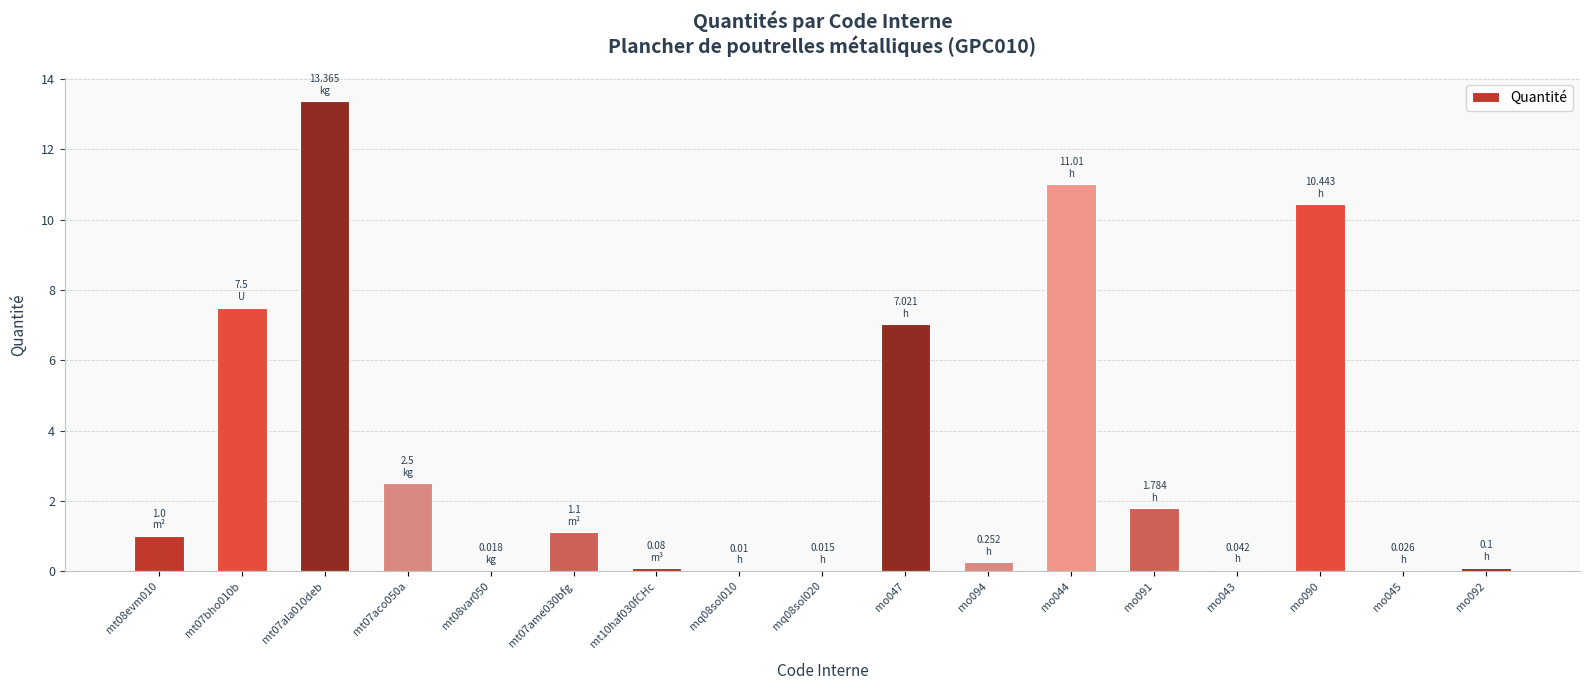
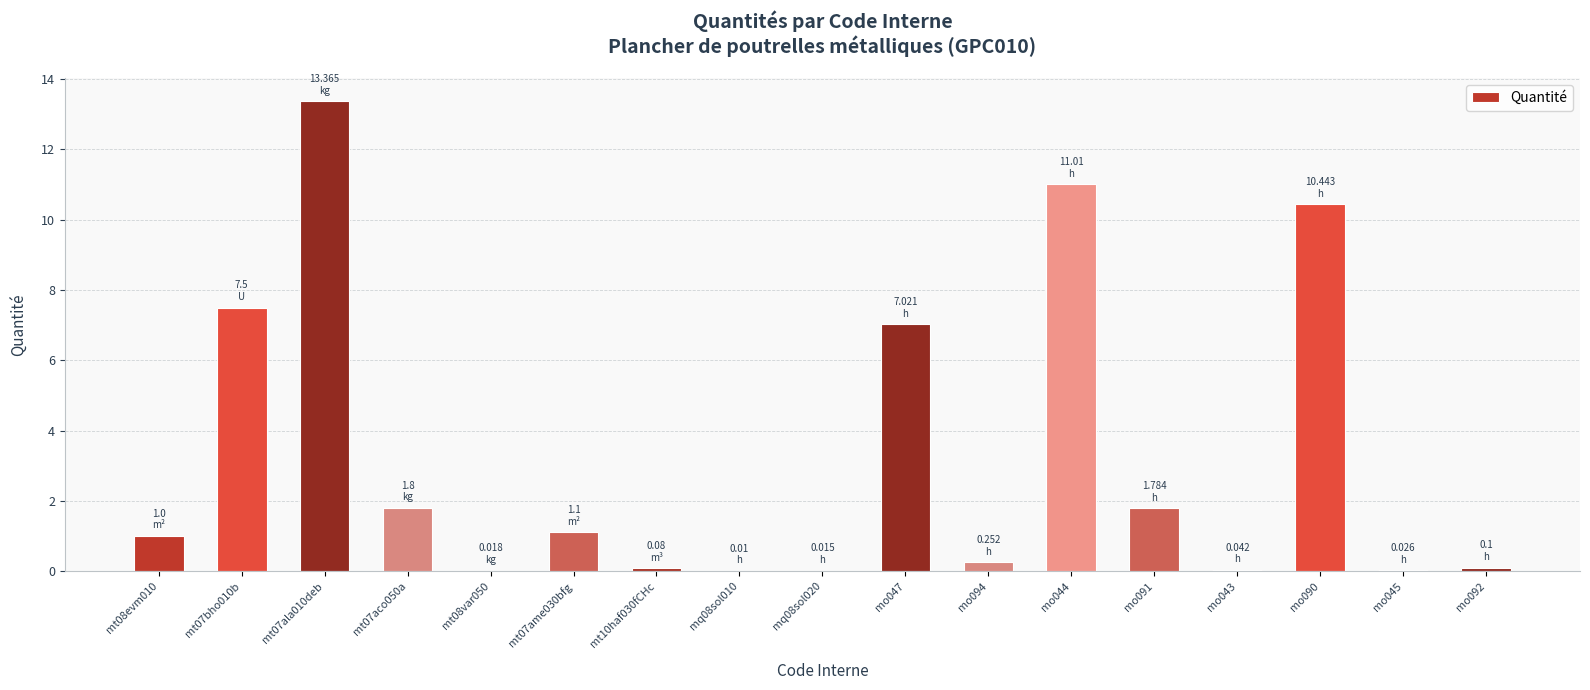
  {
    "mt08evm010": 1.0,
    "mt07bho010b": 7.5,
    "mt07ala010deb": 13.365,
-   "mt07aco050a": 2.5,
+   "mt07aco050a": 1.8,
    "mt08var050": 0.018,
    "mt07ame030bfg": 1.1,
    "mt10haf030fCHc": 0.08,
    "mq08sol010": 0.01,
    "mq08sol020": 0.015,
    "mo047": 7.021,
    "mo094": 0.252,
    "mo044": 11.01,
    "mo091": 1.784,
    "mo043": 0.042,
    "mo090": 10.443,
    "mo045": 0.026,
    "mo092": 0.1
  }
